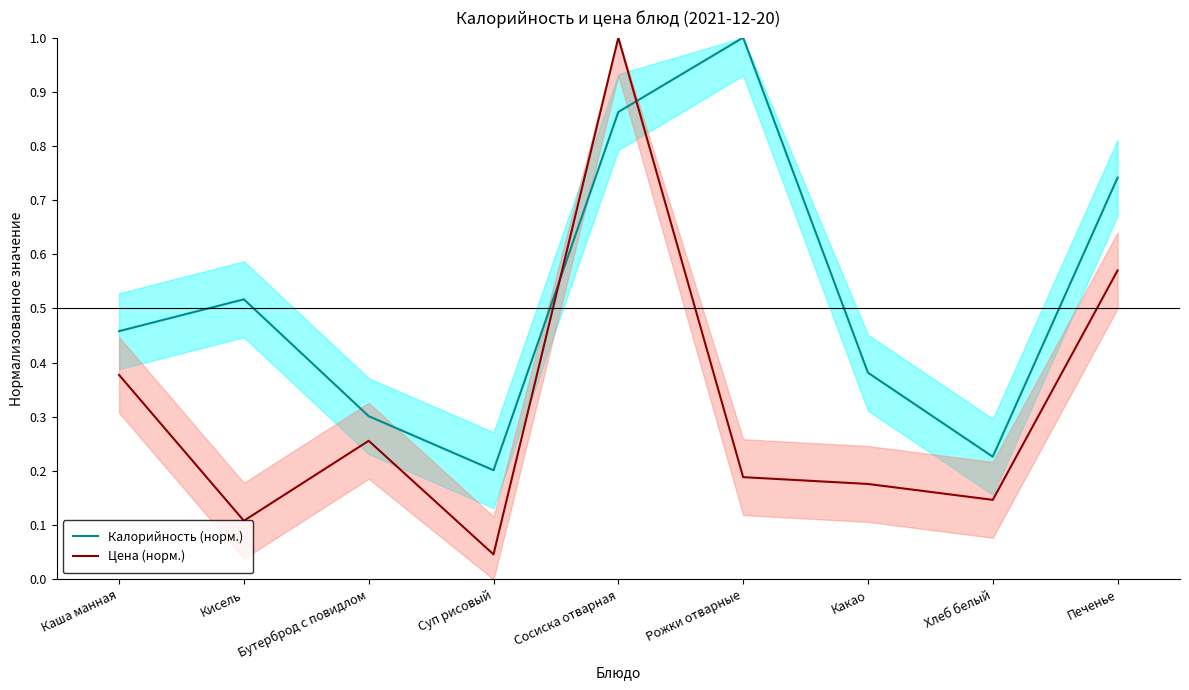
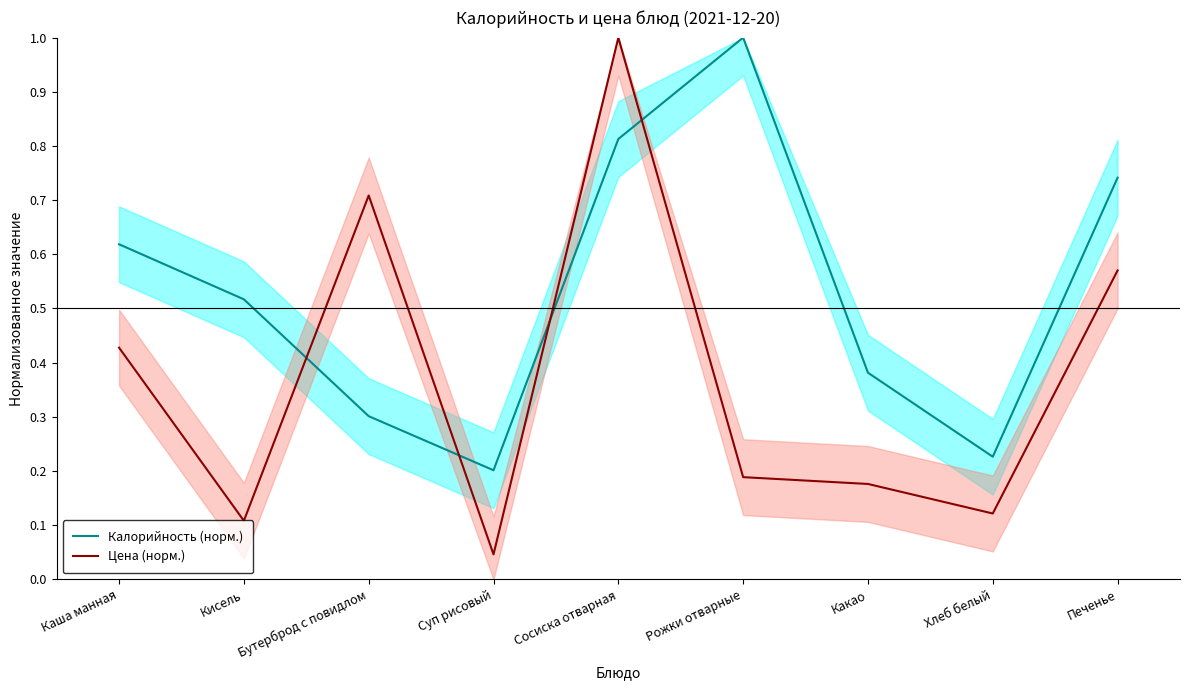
  {
    "Калорийность (норм.)": {
-     "Каша манная": 0.46,
+     "Каша манная": 0.62,
      "Кисель": 0.52,
      "Бутерброд с повидлом": 0.30,
      "Суп рисовый": 0.20,
-     "Сосиска отварная": 0.86,
+     "Сосиска отварная": 0.81,
      "Какао": 0.38,
      "Хлеб белый": 0.23,
      "Печенье": 0.74
    },
    "Цена (норм.)": {
-     "Каша манная": 0.38,
-     "Бутерброд с повидлом": 0.26,
+     "Каша манная": 0.43,
+     "Бутерброд с повидлом": 0.71,
      "Суп рисовый": 0.05,
      "Рожки отварные": 0.19,
      "Какао": 0.18,
-     "Хлеб белый": 0.15,
+     "Хлеб белый": 0.12,
      "Печенье": 0.57
    }
  }
